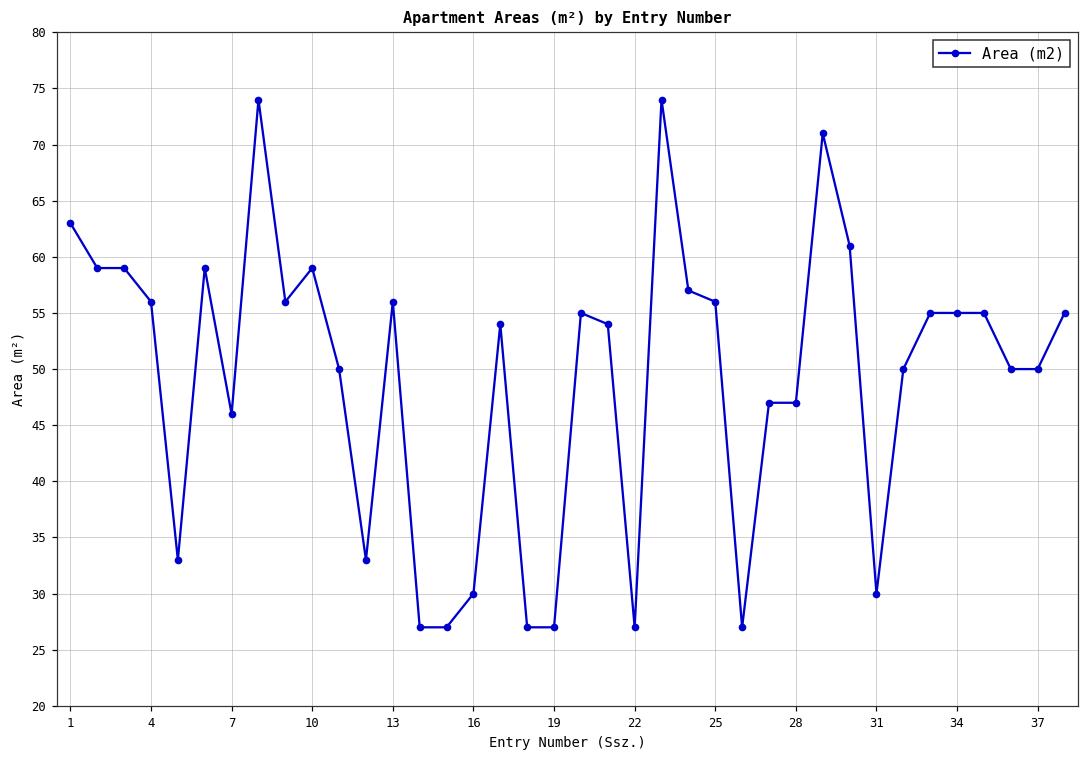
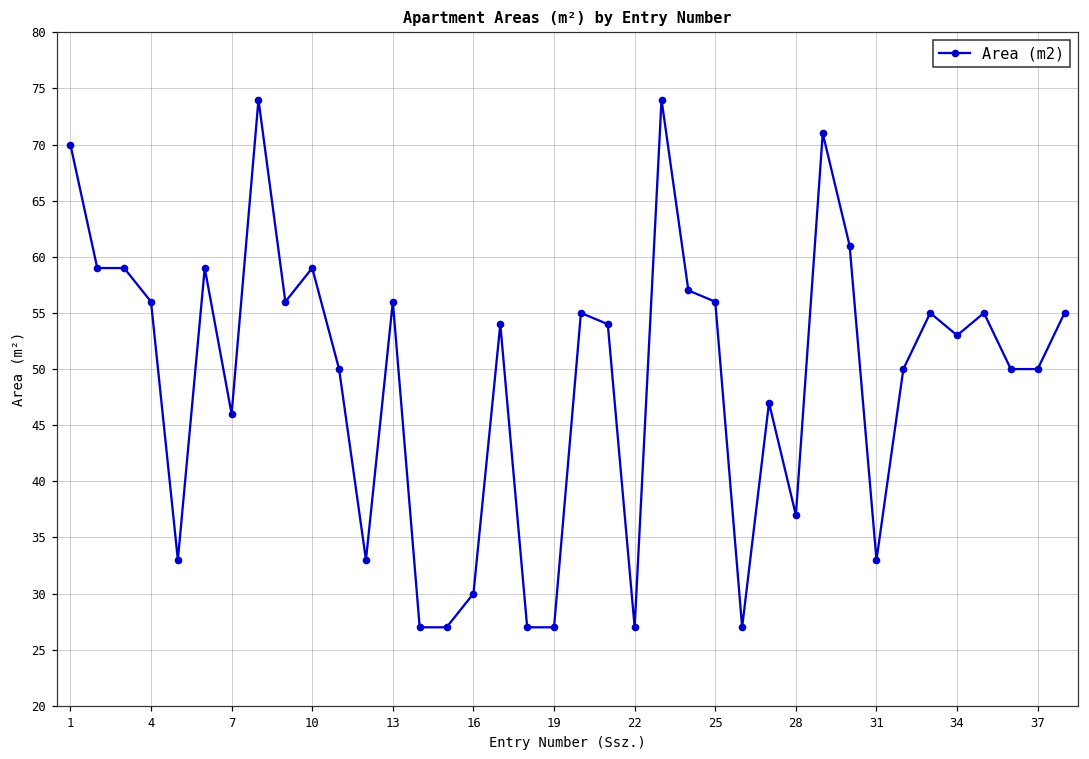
  {
-   "1": 63,
+   "1": 70,
    "4": 56,
    "7": 46,
    "10": 59,
    "13": 56,
    "16": 30,
    "19": 27,
    "22": 27,
    "25": 56,
-   "28": 47,
-   "31": 30,
-   "34": 55,
+   "28": 37,
+   "31": 33,
+   "34": 53,
    "37": 50
  }
